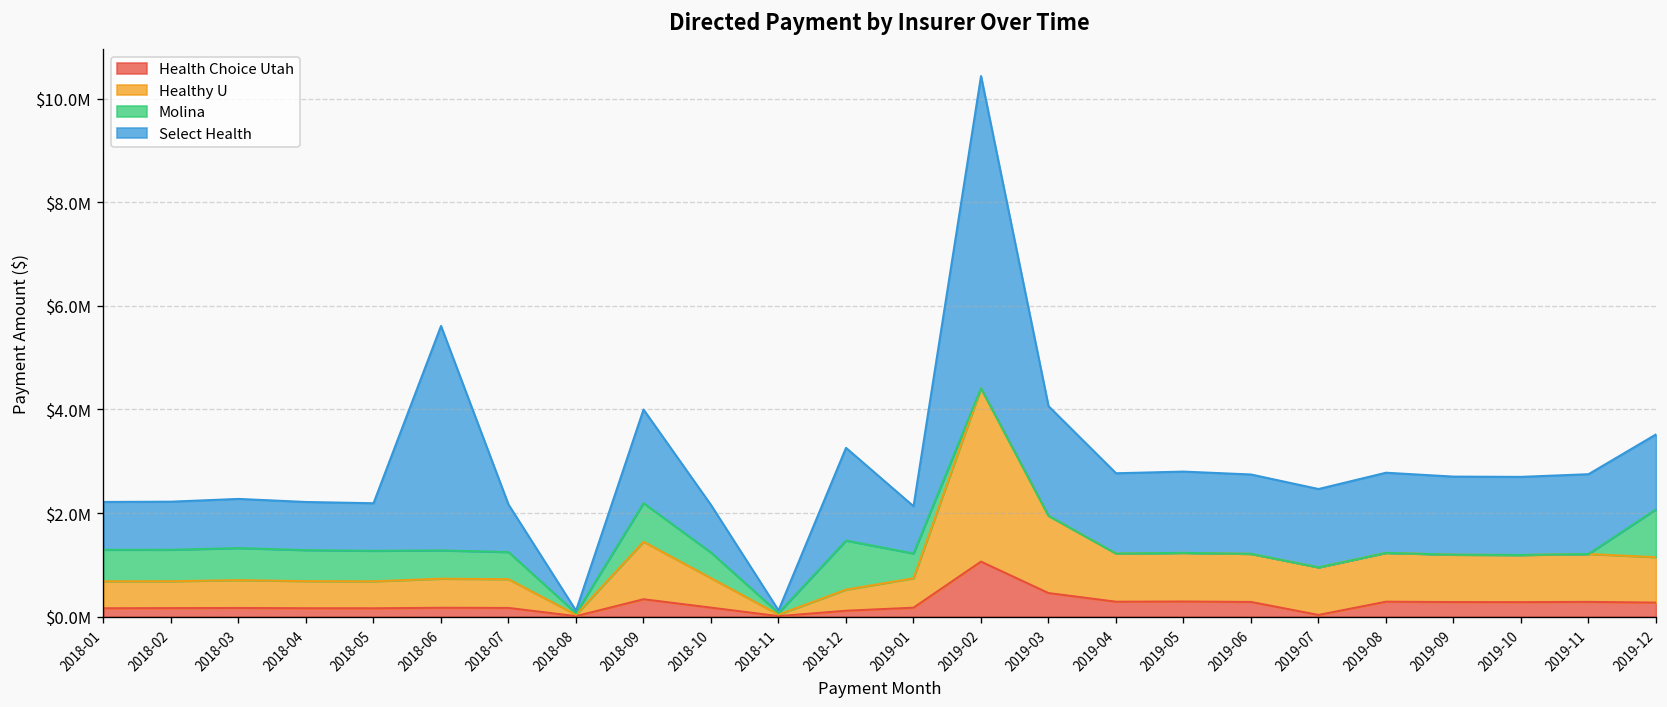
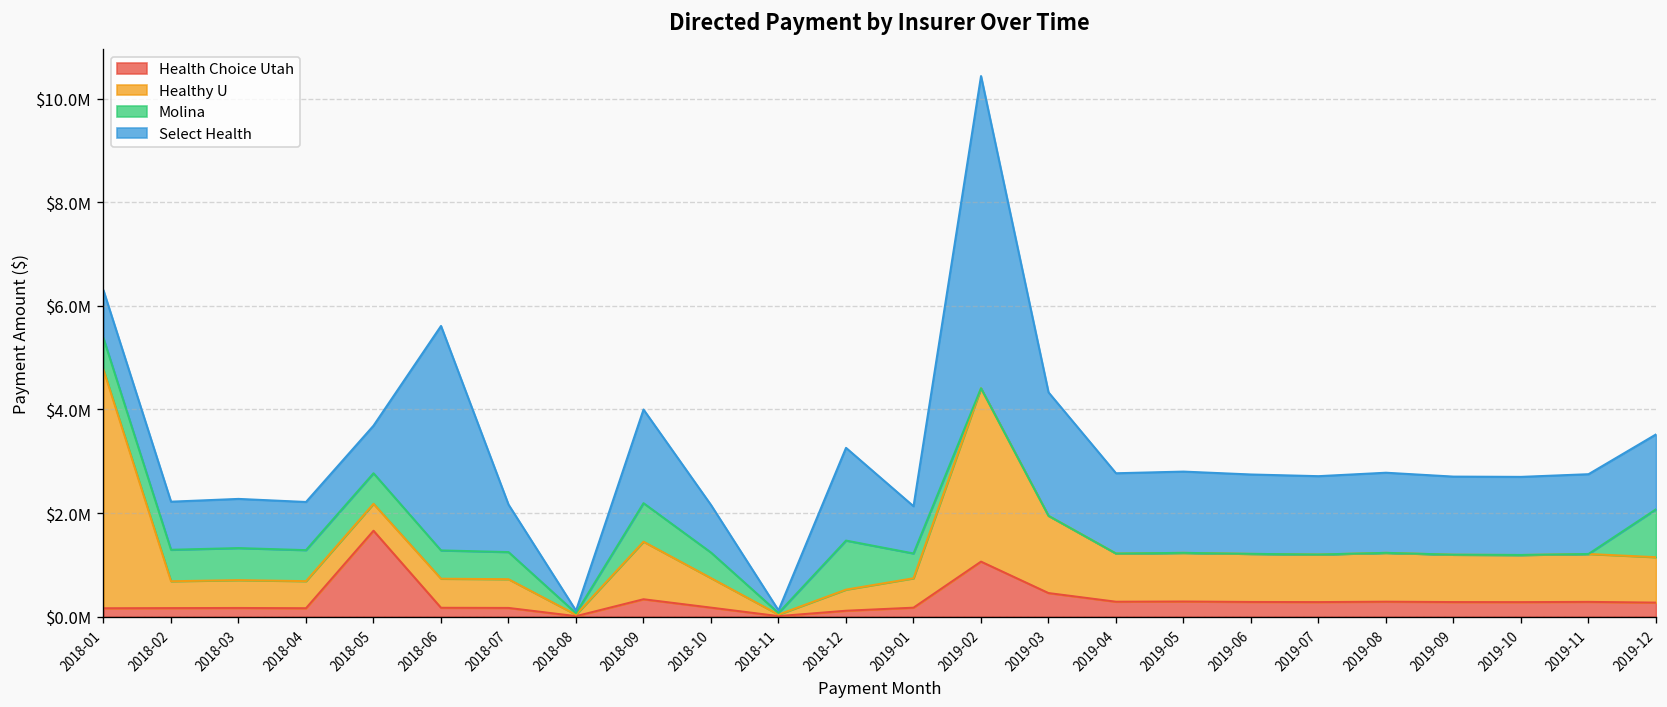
  {
    "Health Choice Utah": {
      "2018-01": "$200000",
      "2018-02": "$200000",
      "2018-03": "$200000",
      "2018-04": "$200000",
-     "2018-05": "$200000",
+     "2018-05": "$1700000",
      "2018-06": "$200000",
      "2018-07": "$200000",
      "2018-09": "$300000",
      "2018-10": "$200000",
      "2018-12": "$100000",
      "2019-01": "$200000",
      "2019-02": "$1100000",
      "2019-03": "$500000",
      "2019-04": "$300000",
      "2019-05": "$300000",
      "2019-06": "$300000",
-     "2019-07": "$0",
+     "2019-07": "$300000",
      "2019-08": "$300000",
      "2019-09": "$300000",
      "2019-10": "$300000",
      "2019-11": "$300000",
      "2019-12": "$300000"
    },
    "Healthy U": {
-     "2018-01": "$500000",
+     "2018-01": "$4600000",
      "2018-02": "$500000",
      "2018-03": "$500000",
      "2018-04": "$500000",
      "2018-05": "$500000",
      "2018-06": "$600000",
      "2018-07": "$600000",
      "2018-09": "$1100000",
      "2018-10": "$600000",
      "2018-12": "$400000",
      "2019-01": "$600000",
      "2019-12": "$900000"
    },
    "Molina": {
      "2018-01": "$600000",
      "2018-02": "$600000",
      "2018-03": "$600000",
      "2018-04": "$600000",
      "2018-05": "$600000",
      "2018-06": "$500000",
      "2018-07": "$500000",
      "2018-09": "$700000",
      "2018-10": "$500000",
      "2018-12": "$900000",
      "2019-01": "$500000",
      "2019-12": "$900000"
    },
    "Select Health": {
      "2018-01": "$900000",
      "2018-02": "$900000",
      "2018-03": "$900000",
      "2018-04": "$900000",
      "2018-05": "$900000",
      "2018-06": "$4300000",
      "2018-07": "$900000",
      "2018-09": "$1800000",
      "2018-10": "$900000",
      "2018-12": "$1800000",
      "2019-01": "$900000",
      "2019-02": "$6000000",
-     "2019-03": "$2100000",
+     "2019-03": "$2400000",
      "2019-04": "$1600000",
      "2019-05": "$1600000",
      "2019-06": "$1500000",
      "2019-07": "$1500000",
      "2019-08": "$1500000",
      "2019-09": "$1500000",
      "2019-10": "$1500000",
      "2019-11": "$1500000",
      "2019-12": "$1400000"
    }
  }
